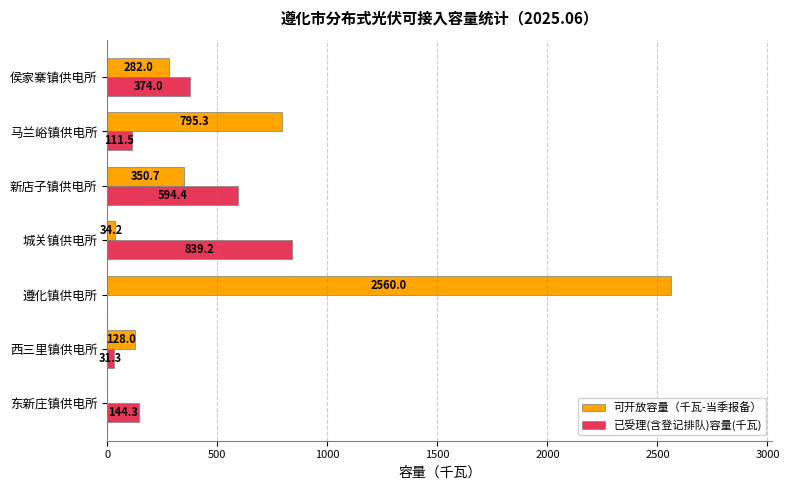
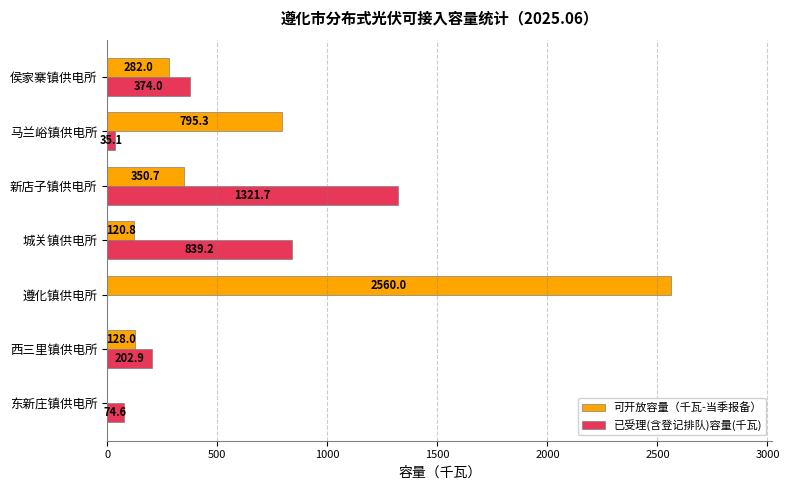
  {
    "可开放容量（千瓦-当季报备）": {
      "侯家寨镇供电所": 282.0,
      "马兰峪镇供电所": 795.3,
      "新店子镇供电所": 350.7,
-     "城关镇供电所": 34.2,
+     "城关镇供电所": 120.8,
      "遵化镇供电所": 2560.0,
      "西三里镇供电所": 128.0
    },
    "已受理(含登记排队)容量(千瓦)": {
      "侯家寨镇供电所": 374.0,
-     "马兰峪镇供电所": 111.5,
-     "新店子镇供电所": 594.4,
+     "马兰峪镇供电所": 35.1,
+     "新店子镇供电所": 1321.7,
      "城关镇供电所": 839.2,
-     "西三里镇供电所": 31.3,
-     "东新庄镇供电所": 144.3
+     "西三里镇供电所": 202.9,
+     "东新庄镇供电所": 74.6
    }
  }
